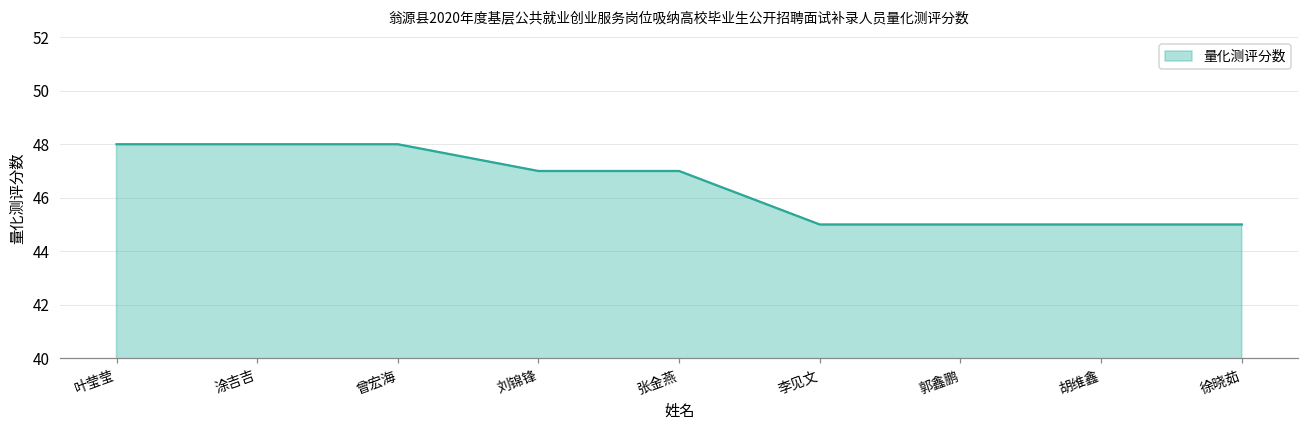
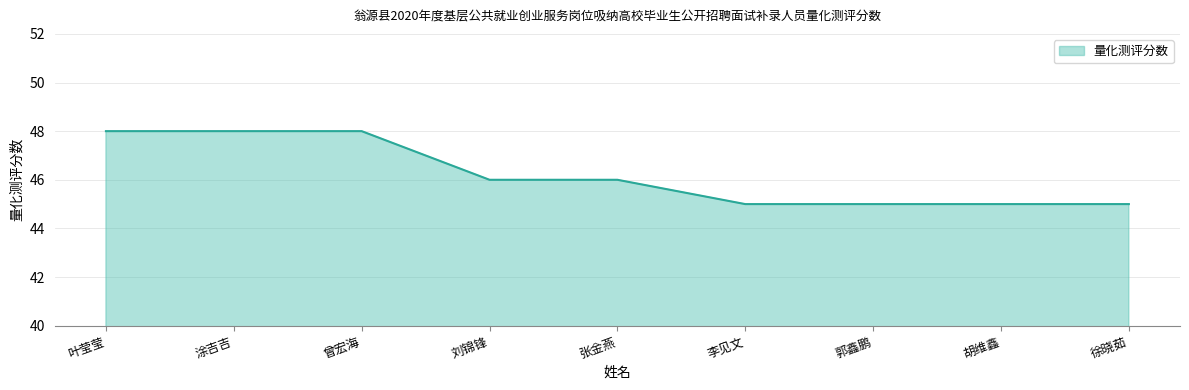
  {
    "叶莹莹": 48,
    "涂吉吉": 48,
    "曾宏海": 48,
-   "刘锦锋": 47,
-   "张金燕": 47,
+   "刘锦锋": 46,
+   "张金燕": 46,
    "李见文": 45,
    "郭鑫鹏": 45,
    "胡维鑫": 45,
    "徐晓茹": 45
  }
